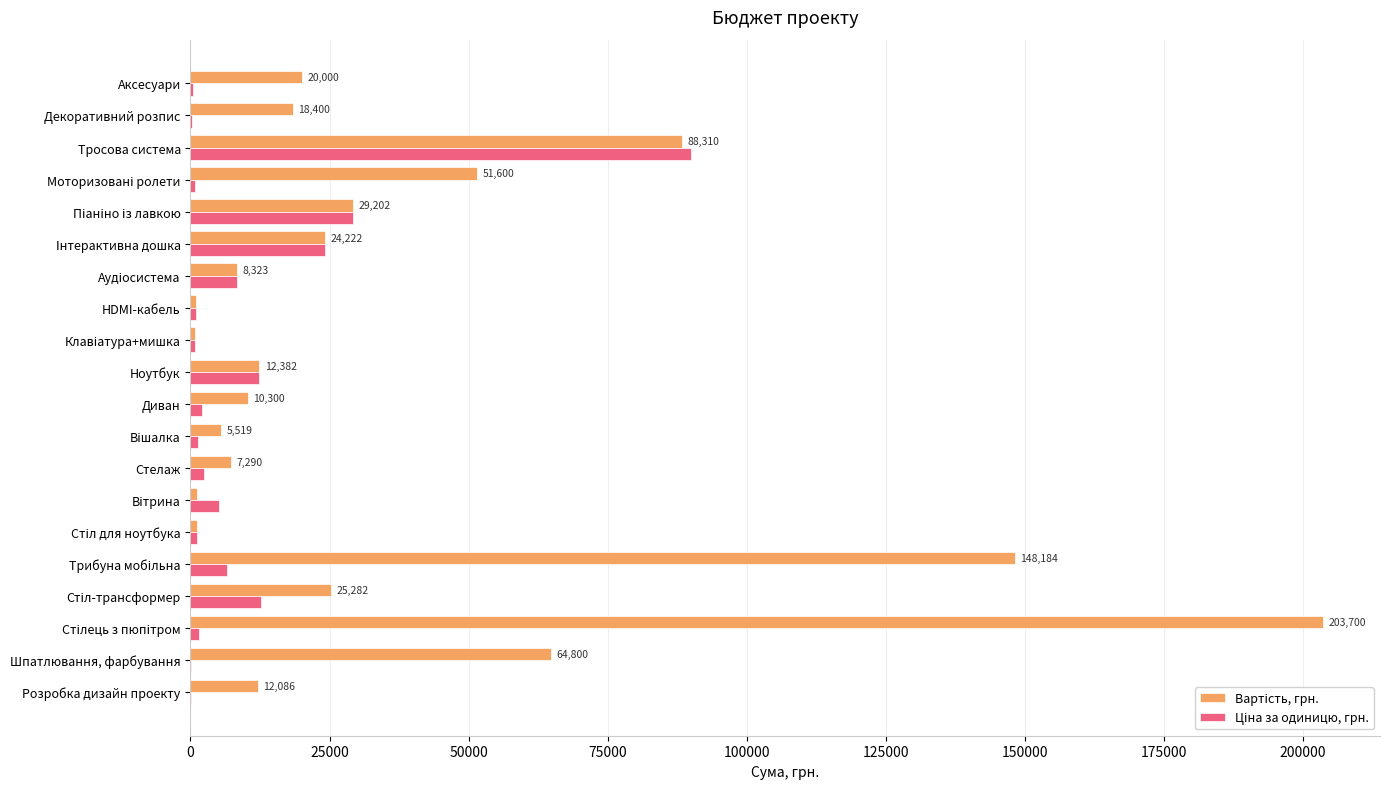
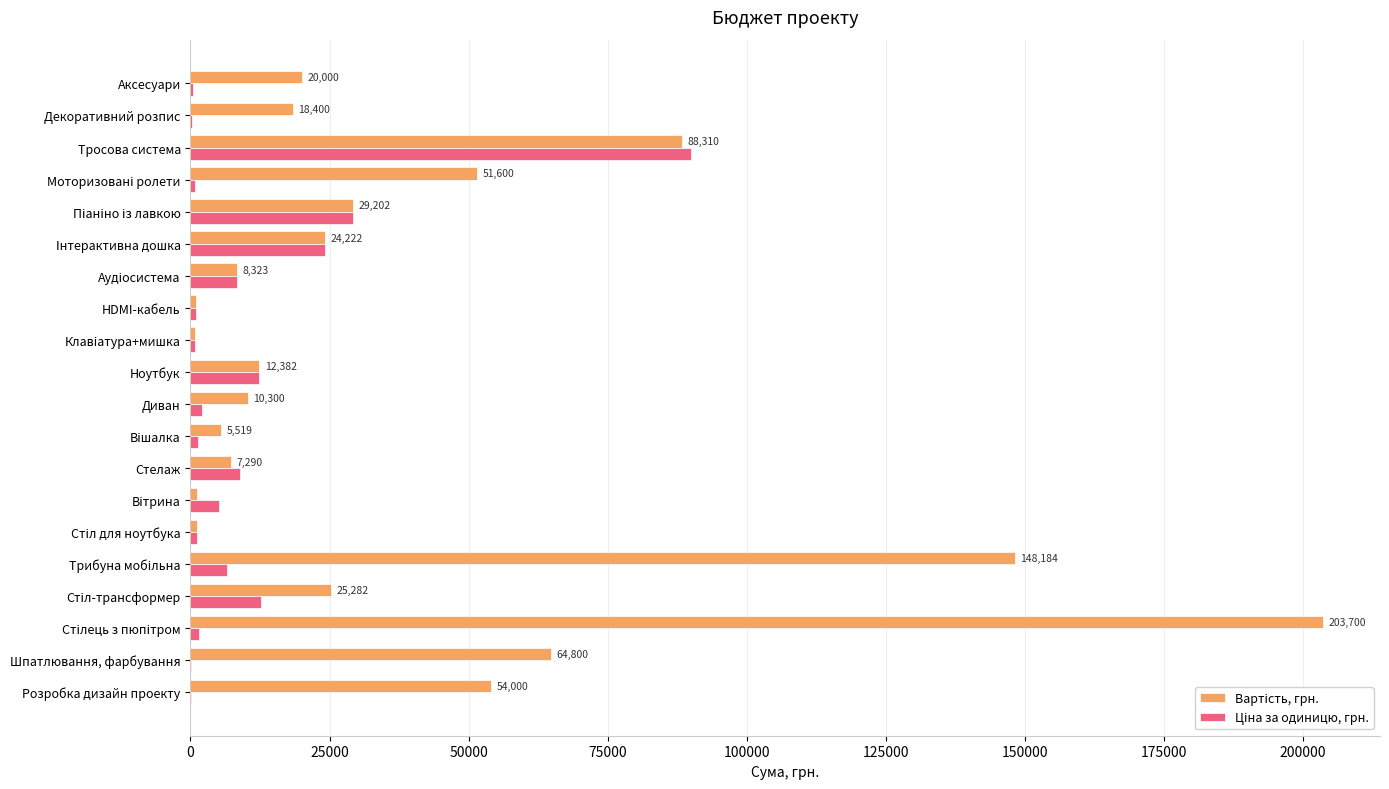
  {
    "Вартість, грн.": {
      "Аксесуари": "20,000",
      "Декоративний розпис": "18,400",
      "Тросова система": "88,310",
      "Моторизовані ролети": "51,600",
      "Піаніно із лавкою": "29,202",
      "Інтерактивна дошка": "24,222",
      "Аудіосистема": "8,323",
      "Ноутбук": "12,382",
      "Диван": "10,300",
      "Вішалка": "5,519",
      "Стелаж": "7,290",
      "Трибуна мобільна": "148,184",
      "Стіл-трансформер": "25,282",
      "Стілець з пюпітром": "203,700",
      "Шпатлювання, фарбування": "64,800",
-     "Розробка дизайн проекту": "12,086"
+     "Розробка дизайн проекту": "54,000"
    },
    "Ціна за одиницю, грн.": {
      "Аксесуари": "1000",
      "Тросова система": "90000",
      "Моторизовані ролети": "1000",
      "HDMI-кабель": "1000",
      "Клавіатура+мишка": "1000",
      "Диван": "2000",
      "Вішалка": "1000",
-     "Стелаж": "2000",
+     "Стелаж": "9000",
      "Вітрина": "5000",
      "Стіл для ноутбука": "1000",
      "Трибуна мобільна": "7000",
      "Стіл-трансформер": "13000",
      "Стілець з пюпітром": "1000"
    }
  }
